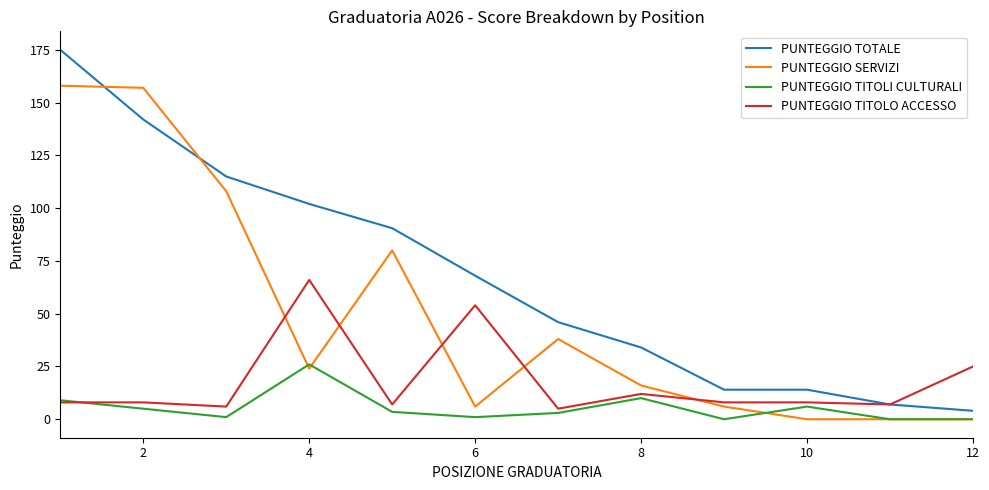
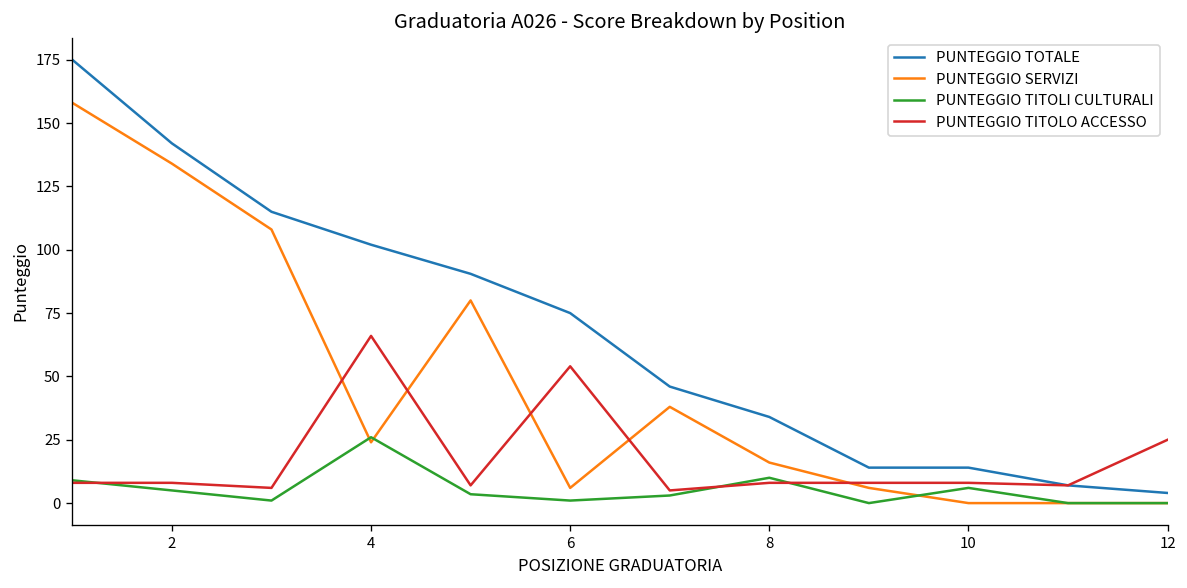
  {
    "PUNTEGGIO TOTALE": {
      "2": 142,
      "4": 102,
-     "6": 68,
+     "6": 75,
      "8": 34,
      "10": 14,
      "12": 4
    },
    "PUNTEGGIO SERVIZI": {
-     "2": 157,
+     "2": 134,
      "4": 24,
      "6": 6,
      "8": 16,
      "10": 0
    },
    "PUNTEGGIO TITOLI CULTURALI": {
      "2": 5,
      "4": 26,
      "6": 1,
      "8": 10,
      "10": 6
    },
    "PUNTEGGIO TITOLO ACCESSO": {
      "2": 8,
      "4": 66,
      "6": 54,
-     "8": 12,
+     "8": 8,
      "10": 8,
      "12": 25
    }
  }
